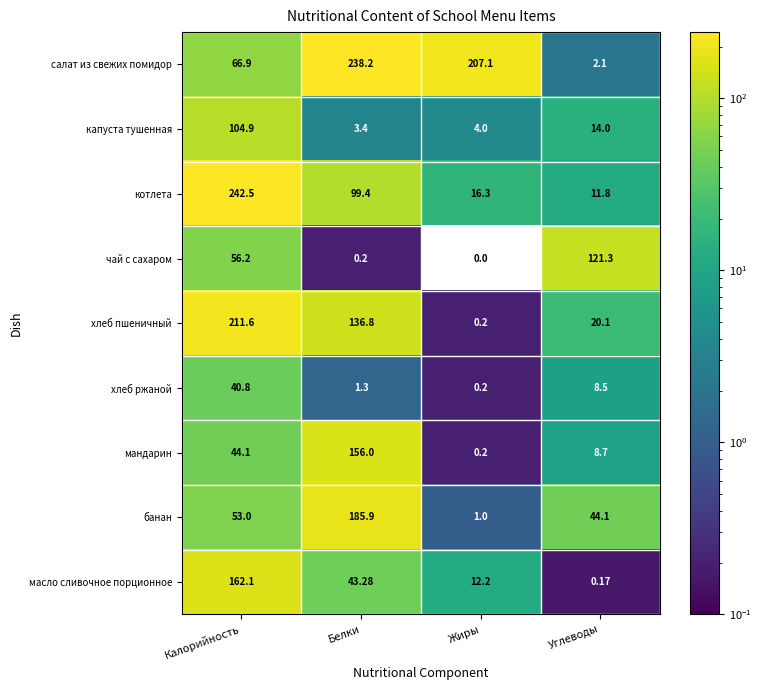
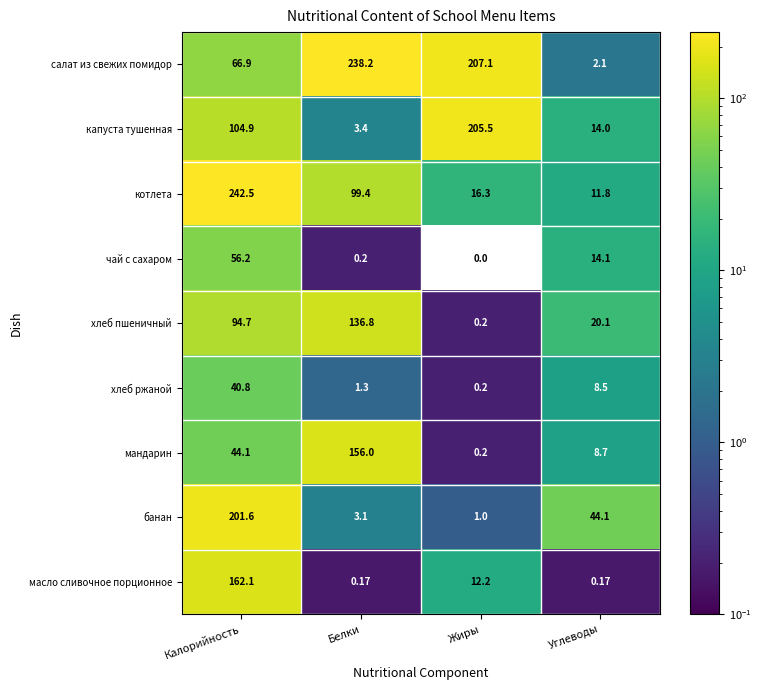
  {
    "салат из свежих помидор": {
      "Калорийность": 66.9,
      "Белки": 238.2,
      "Жиры": 207.1,
      "Углеводы": 2.1
    },
    "капуста тушенная": {
      "Калорийность": 104.9,
      "Белки": 3.4,
-     "Жиры": 4.0,
+     "Жиры": 205.5,
      "Углеводы": 14.0
    },
    "котлета": {
      "Калорийность": 242.5,
      "Белки": 99.4,
      "Жиры": 16.3,
      "Углеводы": 11.8
    },
    "чай с сахаром": {
      "Калорийность": 56.2,
      "Белки": 0.2,
      "Жиры": 0.0,
-     "Углеводы": 121.3
+     "Углеводы": 14.1
    },
    "хлеб пшеничный": {
-     "Калорийность": 211.6,
+     "Калорийность": 94.7,
      "Белки": 136.8,
      "Жиры": 0.2,
      "Углеводы": 20.1
    },
    "хлеб ржаной": {
      "Калорийность": 40.8,
      "Белки": 1.3,
      "Жиры": 0.2,
      "Углеводы": 8.5
    },
    "мандарин": {
      "Калорийность": 44.1,
      "Белки": 156.0,
      "Жиры": 0.2,
      "Углеводы": 8.7
    },
    "банан": {
-     "Калорийность": 53.0,
-     "Белки": 185.9,
+     "Калорийность": 201.6,
+     "Белки": 3.1,
      "Жиры": 1.0,
      "Углеводы": 44.1
    },
    "масло сливочное порционное": {
      "Калорийность": 162.1,
-     "Белки": 43.28,
+     "Белки": 0.17,
      "Жиры": 12.2,
      "Углеводы": 0.17
    }
  }
